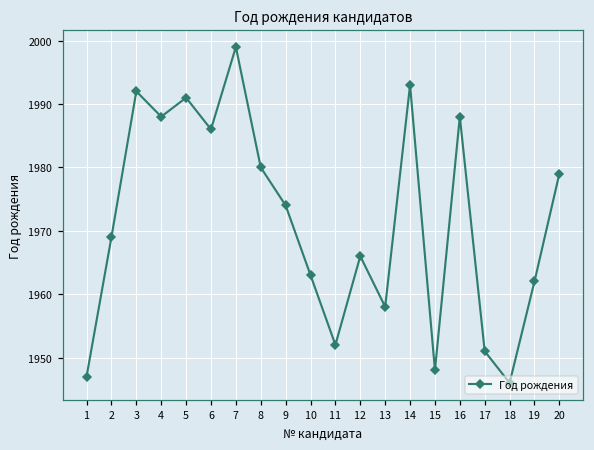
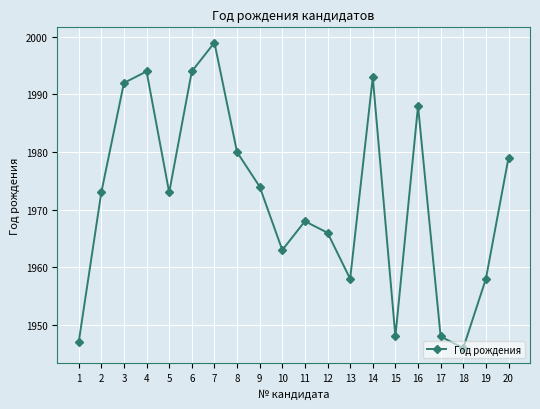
  {
    "1": 1947,
-   "2": 1969,
+   "2": 1973,
    "3": 1992,
-   "4": 1988,
-   "5": 1991,
-   "6": 1986,
+   "4": 1994,
+   "5": 1973,
+   "6": 1994,
    "7": 1999,
    "8": 1980,
    "9": 1974,
    "10": 1963,
-   "11": 1952,
+   "11": 1968,
    "12": 1966,
    "13": 1958,
    "14": 1993,
    "15": 1948,
    "16": 1988,
-   "17": 1951,
-   "19": 1962,
+   "17": 1948,
+   "19": 1958,
    "20": 1979
  }
